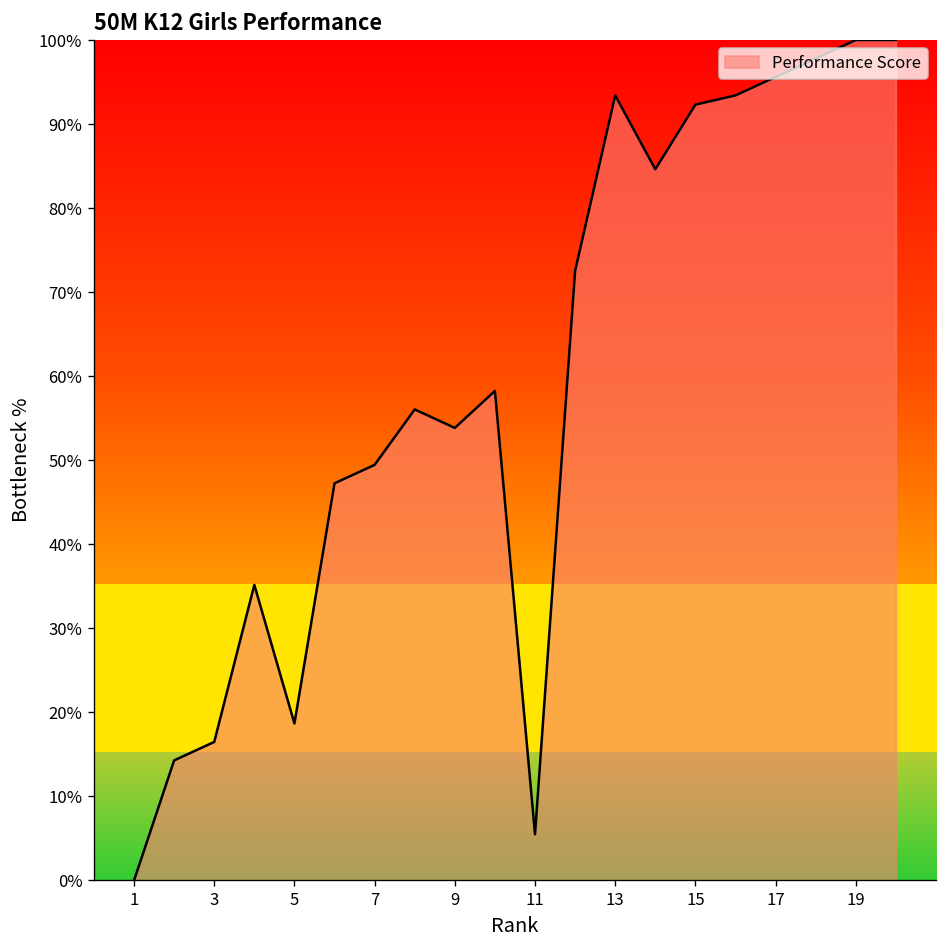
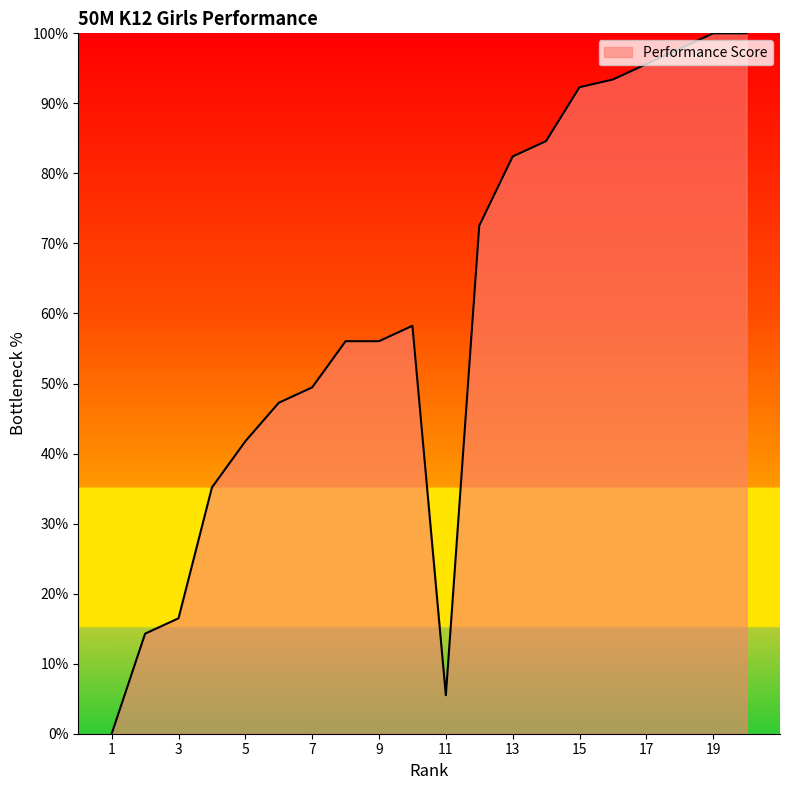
  {
    "1": "0%",
    "3": "16%",
-   "5": "19%",
+   "5": "42%",
    "7": "49%",
-   "9": "54%",
+   "9": "56%",
    "11": "5%",
-   "13": "93%",
+   "13": "82%",
    "15": "92%",
    "19": "100%"
  }
